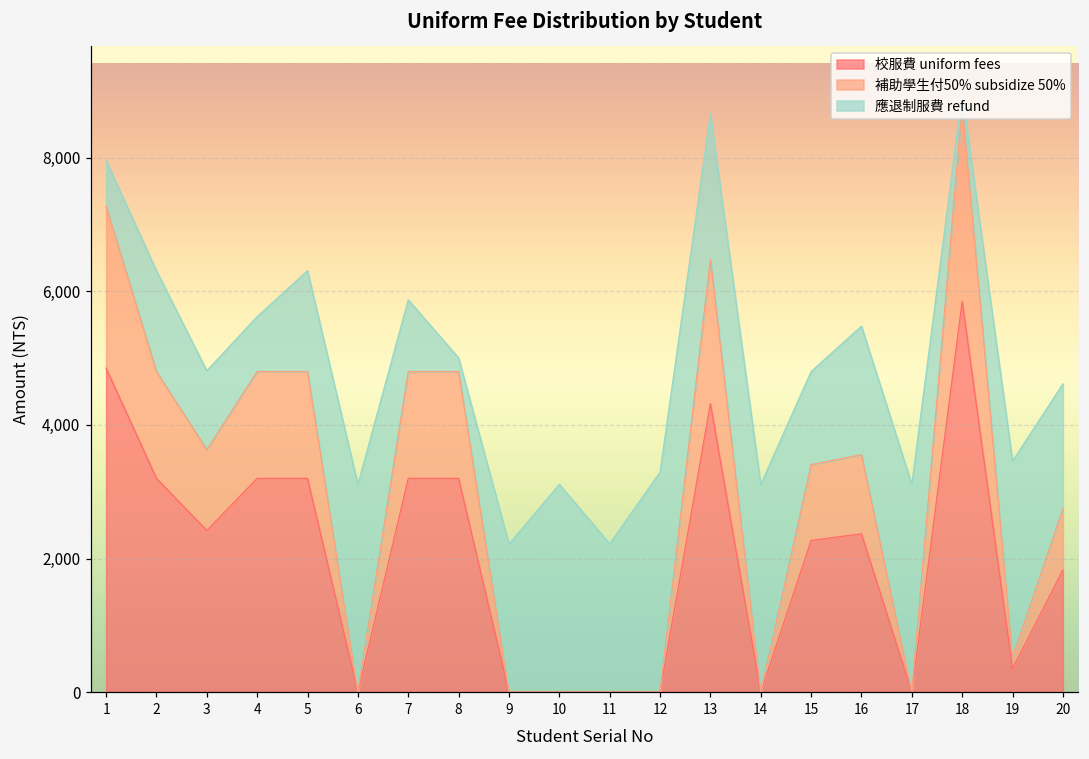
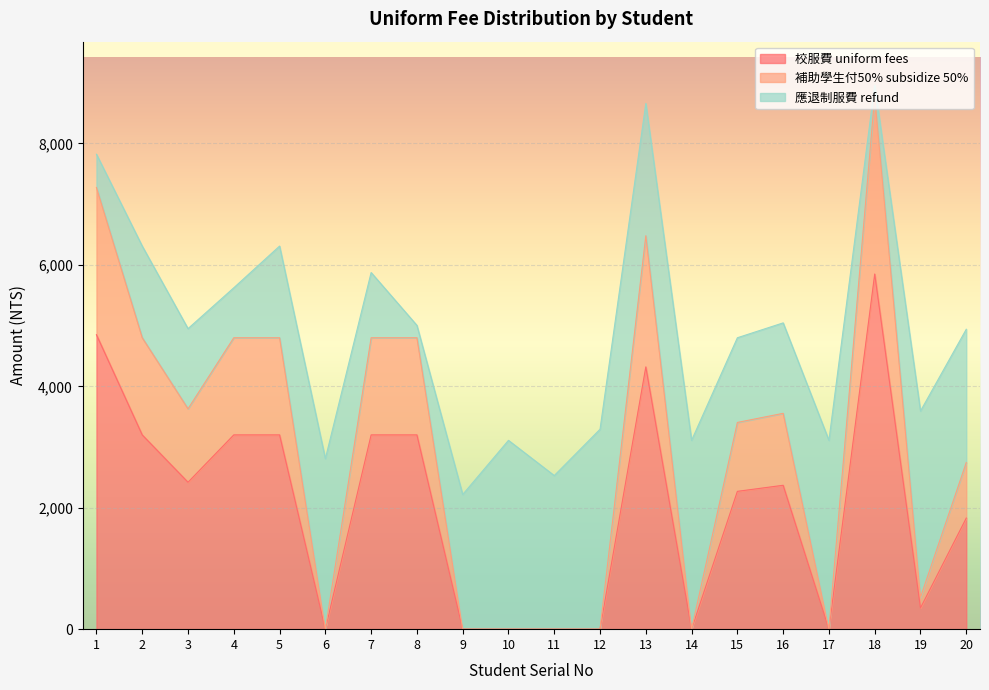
  {
    "應退制服費 refund": {
-     "1": "700",
+     "1": "500",
      "2": "1,500",
-     "3": "1,200",
+     "3": "1,300",
      "4": "800",
      "5": "1,500",
-     "6": "3,100",
+     "6": "2,800",
      "7": "1,100",
      "8": "200",
      "9": "2,200",
      "10": "3,100",
-     "11": "2,200",
+     "11": "2,500",
      "12": "3,300",
      "13": "2,200",
      "14": "3,100",
      "15": "1,400",
-     "16": "1,900",
+     "16": "1,500",
      "17": "3,100",
-     "19": "2,900",
-     "20": "1,900"
+     "19": "3,100",
+     "20": "2,200"
    }
  }
